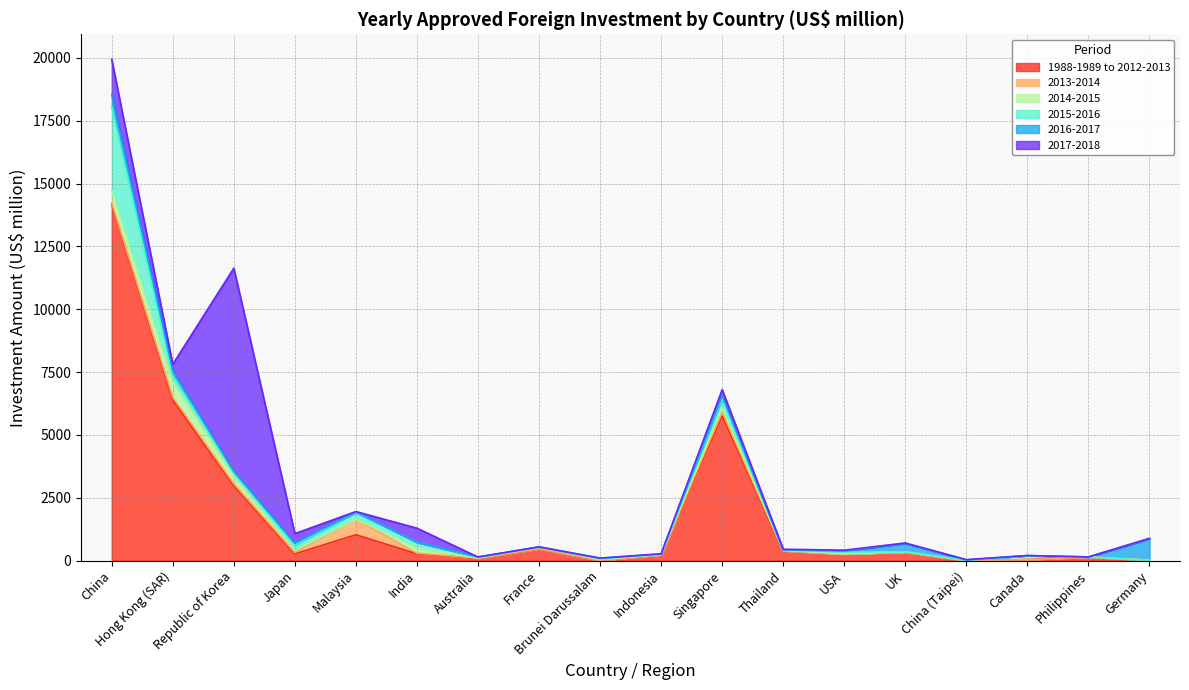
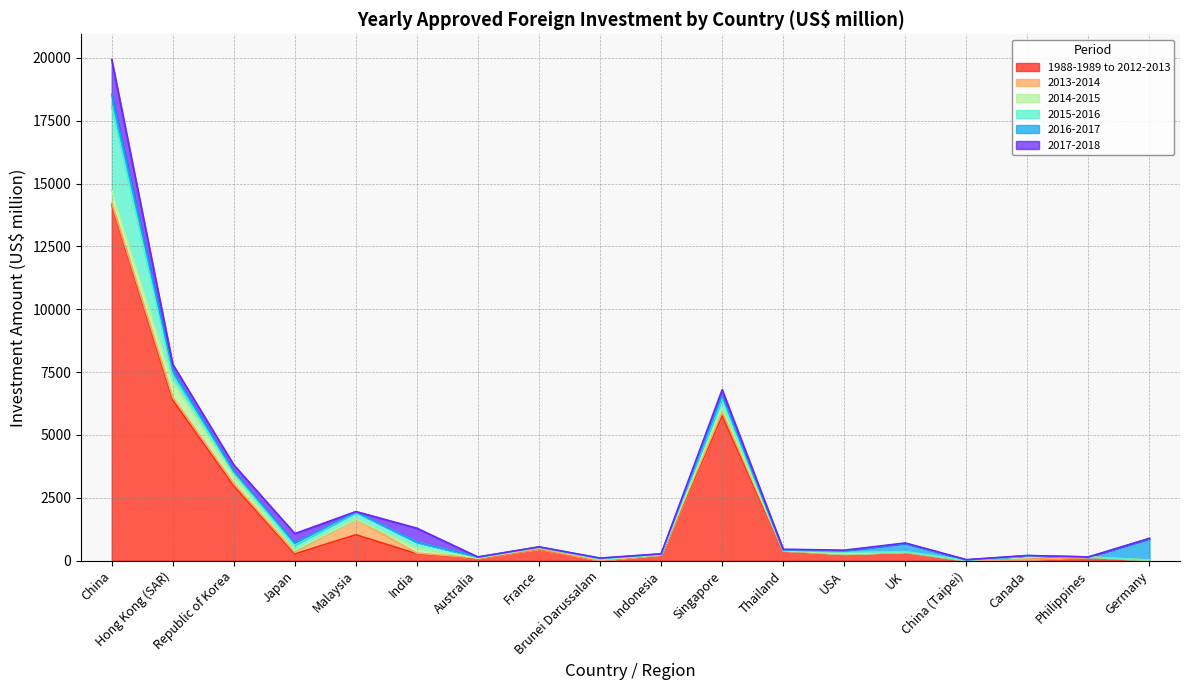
  {
    "1988-1989 to 2012-2013": {
      "Hong Kong (SAR)": 6400,
      "Malaysia": 1000,
      "Singapore": 5800
    },
    "2013-2014": {
      "Hong Kong (SAR)": 100,
      "Singapore": 100
    },
    "2014-2015": {
      "China": 500,
      "Hong Kong (SAR)": 600,
      "Republic of Korea": 300,
      "India": 200,
      "Singapore": 200
    },
    "2015-2016": {
      "China": 3300,
      "Hong Kong (SAR)": 200
    },
    "2016-2017": {
      "China": 500,
      "Hong Kong (SAR)": 200
    },
    "2017-2018": {
      "China": 1400,
      "Hong Kong (SAR)": 300,
-     "Republic of Korea": 8100,
+     "Republic of Korea": 300,
      "Japan": 400,
      "India": 600,
      "Singapore": 200
    }
  }
